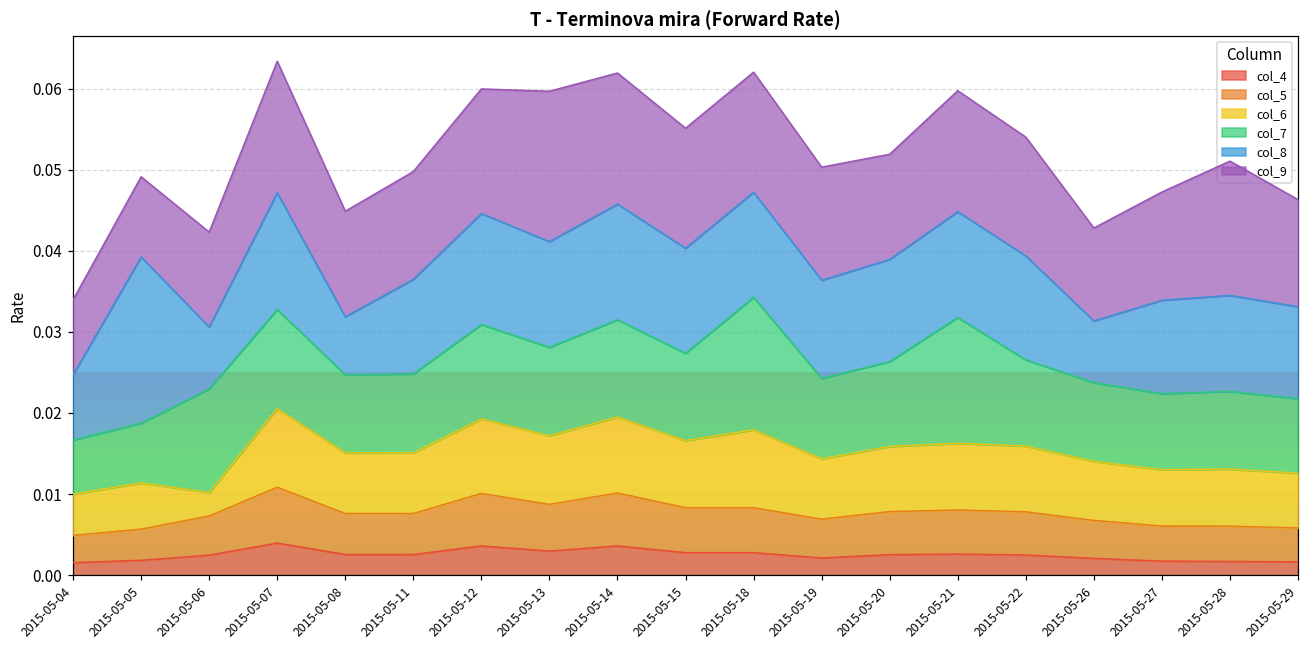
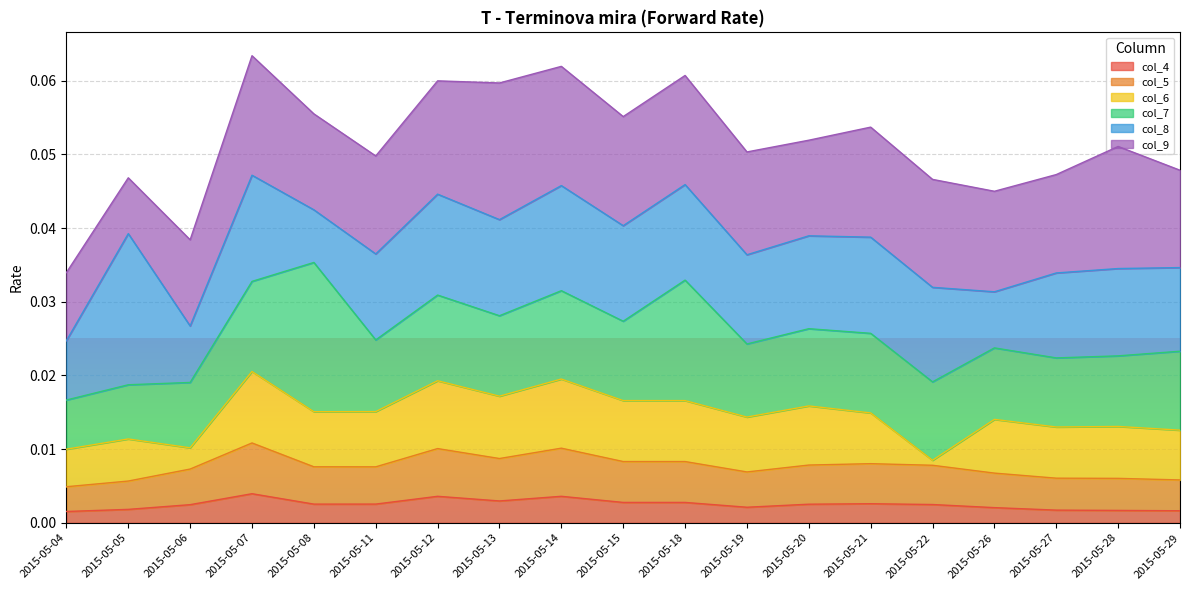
  {
    "col_6": {
      "2015-05-04": 0.005,
      "2015-05-05": 0.006,
      "2015-05-06": 0.003,
      "2015-05-07": 0.010,
      "2015-05-08": 0.007,
      "2015-05-11": 0.007,
      "2015-05-12": 0.009,
      "2015-05-13": 0.008,
      "2015-05-14": 0.009,
      "2015-05-15": 0.008,
-     "2015-05-18": 0.010,
+     "2015-05-18": 0.008,
      "2015-05-19": 0.007,
      "2015-05-20": 0.008,
-     "2015-05-21": 0.008,
-     "2015-05-22": 0.008,
+     "2015-05-21": 0.007,
+     "2015-05-22": 0.001,
      "2015-05-26": 0.007,
      "2015-05-27": 0.007,
      "2015-05-28": 0.007,
      "2015-05-29": 0.007
    },
    "col_7": {
      "2015-05-04": 0.007,
      "2015-05-05": 0.007,
-     "2015-05-06": 0.013,
+     "2015-05-06": 0.009,
      "2015-05-07": 0.012,
-     "2015-05-08": 0.010,
+     "2015-05-08": 0.020,
      "2015-05-11": 0.010,
      "2015-05-12": 0.012,
      "2015-05-13": 0.011,
      "2015-05-14": 0.012,
      "2015-05-15": 0.011,
      "2015-05-18": 0.016,
      "2015-05-19": 0.010,
      "2015-05-20": 0.010,
-     "2015-05-21": 0.016,
+     "2015-05-21": 0.011,
      "2015-05-22": 0.011,
      "2015-05-26": 0.010,
      "2015-05-27": 0.009,
      "2015-05-28": 0.010,
-     "2015-05-29": 0.009
+     "2015-05-29": 0.011
    },
    "col_8": {
      "2015-05-04": 0.008,
      "2015-05-05": 0.021,
      "2015-05-06": 0.008,
      "2015-05-07": 0.014,
      "2015-05-08": 0.007,
      "2015-05-11": 0.012,
      "2015-05-12": 0.014,
      "2015-05-13": 0.013,
      "2015-05-14": 0.014,
      "2015-05-15": 0.013,
      "2015-05-18": 0.013,
      "2015-05-19": 0.012,
      "2015-05-20": 0.013,
      "2015-05-21": 0.013,
      "2015-05-22": 0.013,
      "2015-05-26": 0.008,
      "2015-05-27": 0.012,
      "2015-05-28": 0.012,
      "2015-05-29": 0.011
    },
    "col_9": {
      "2015-05-04": 0.009,
-     "2015-05-05": 0.010,
+     "2015-05-05": 0.008,
      "2015-05-06": 0.012,
      "2015-05-07": 0.016,
      "2015-05-08": 0.013,
      "2015-05-11": 0.013,
      "2015-05-12": 0.015,
      "2015-05-13": 0.019,
      "2015-05-14": 0.016,
      "2015-05-15": 0.015,
      "2015-05-18": 0.015,
      "2015-05-19": 0.014,
      "2015-05-20": 0.013,
      "2015-05-21": 0.015,
      "2015-05-22": 0.015,
-     "2015-05-26": 0.011,
+     "2015-05-26": 0.014,
      "2015-05-27": 0.013,
      "2015-05-29": 0.013
    }
  }
